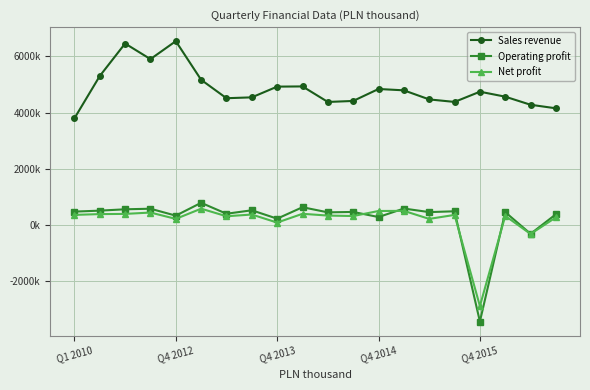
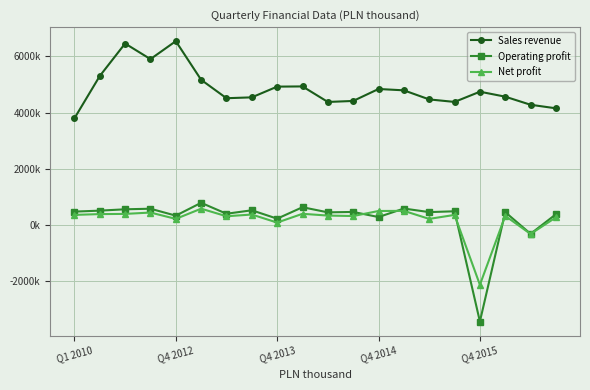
  {
    "Net profit": {
      "Q1 2010": 400000,
      "Q4 2012": 200000,
      "Q4 2013": 100000,
      "Q4 2014": 500000,
-     "Q4 2015": -2900000
+     "Q4 2015": -2100000
    }
  }
